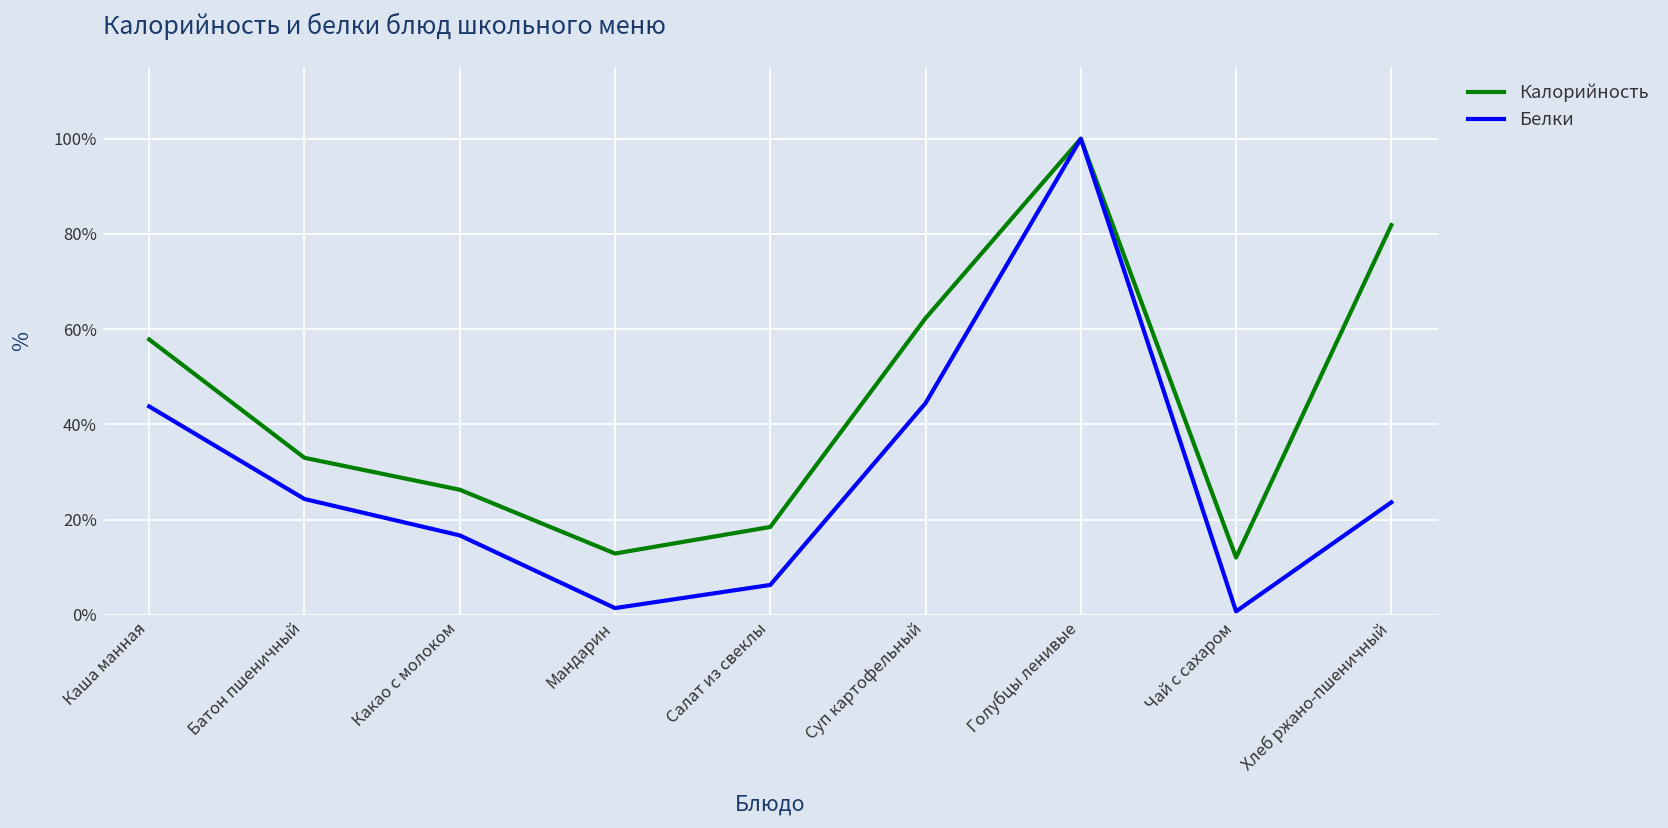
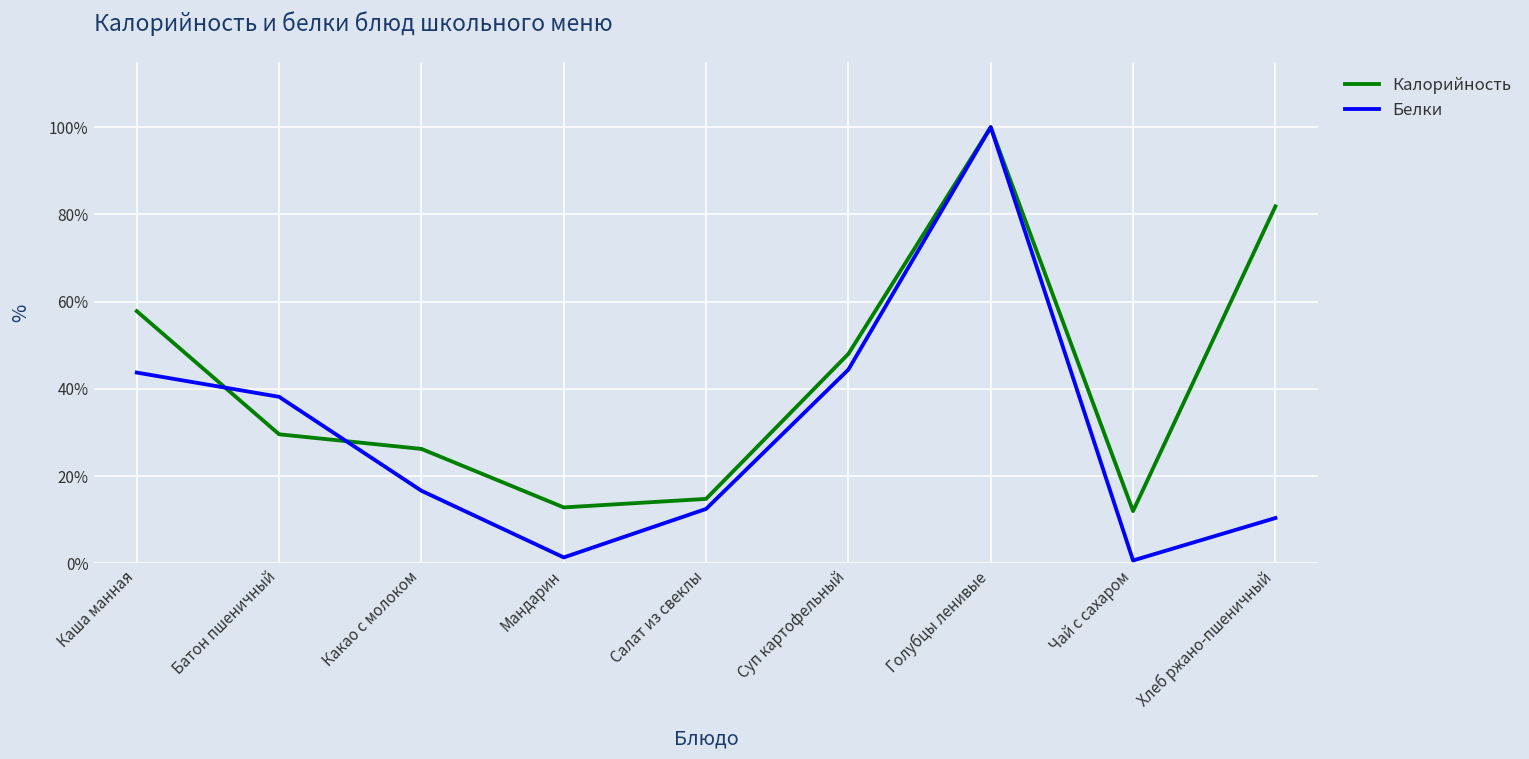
  {
    "Калорийность": {
      "Каша манная": "58%",
-     "Батон пшеничный": "33%",
+     "Батон пшеничный": "30%",
      "Какао с молоком": "26%",
      "Мандарин": "13%",
-     "Салат из свеклы": "18%",
-     "Суп картофельный": "62%",
+     "Салат из свеклы": "15%",
+     "Суп картофельный": "48%",
      "Чай с сахаром": "12%",
      "Хлеб ржано-пшеничный": "82%"
    },
    "Белки": {
      "Каша манная": "44%",
-     "Батон пшеничный": "24%",
+     "Батон пшеничный": "38%",
      "Какао с молоком": "17%",
      "Мандарин": "1%",
-     "Салат из свеклы": "6%",
+     "Салат из свеклы": "13%",
      "Суп картофельный": "44%",
      "Чай с сахаром": "1%",
-     "Хлеб ржано-пшеничный": "24%"
+     "Хлеб ржано-пшеничный": "10%"
    }
  }
